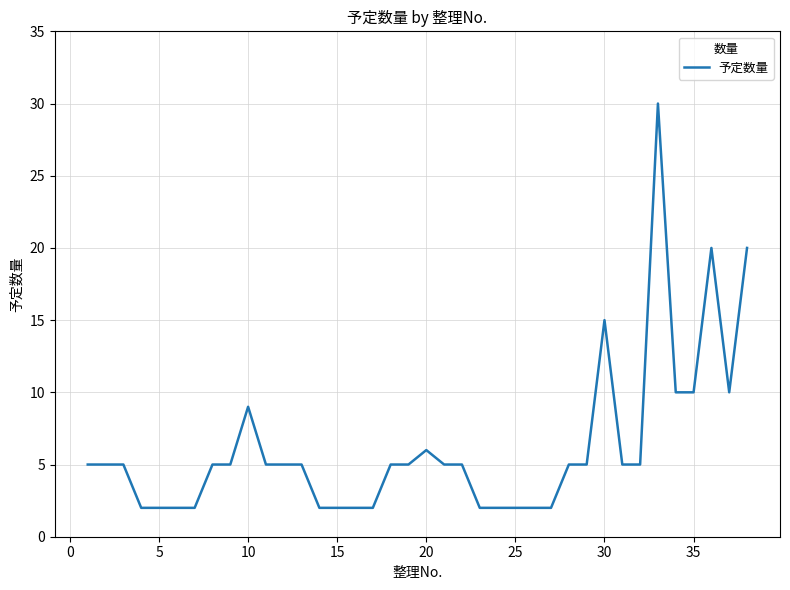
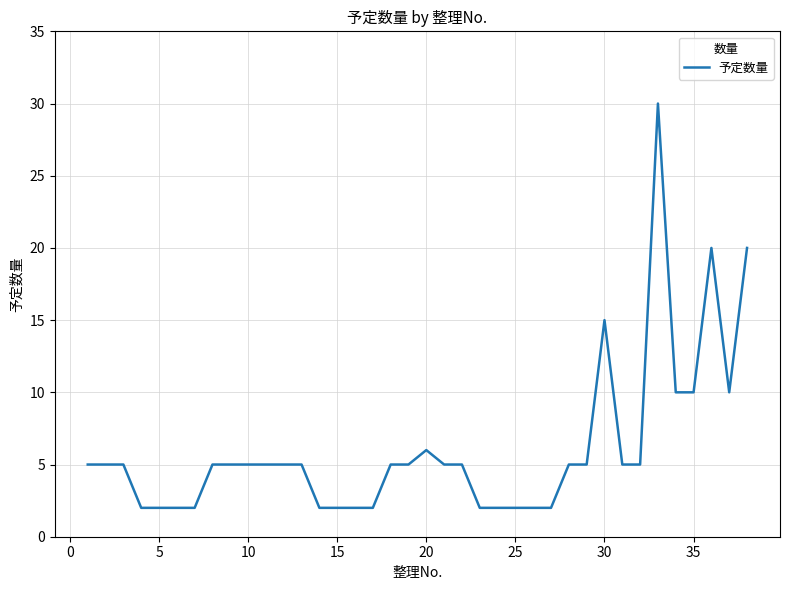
  {
    "5": 2,
-   "10": 9,
+   "10": 5,
    "15": 2,
    "20": 6,
    "25": 2,
    "30": 15,
    "35": 10
  }
